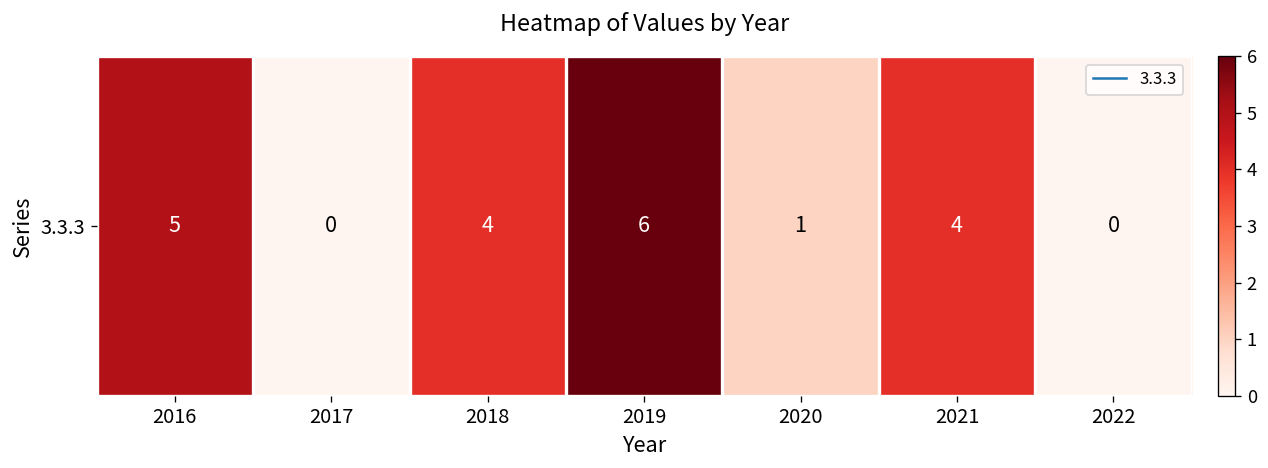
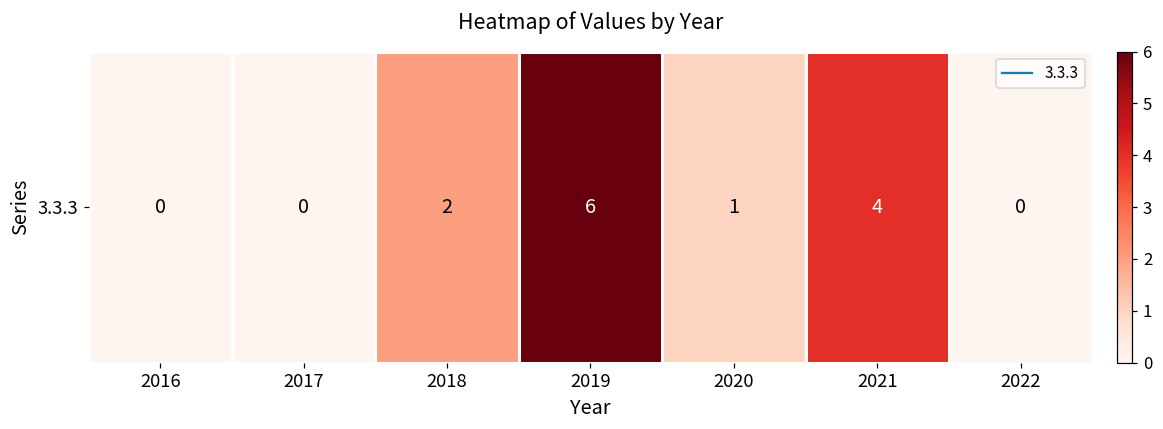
  {
    "3.3.3": {
-     "2016": 5,
+     "2016": 0,
      "2017": 0,
-     "2018": 4,
+     "2018": 2,
      "2019": 6,
      "2020": 1,
      "2021": 4,
      "2022": 0
    }
  }
